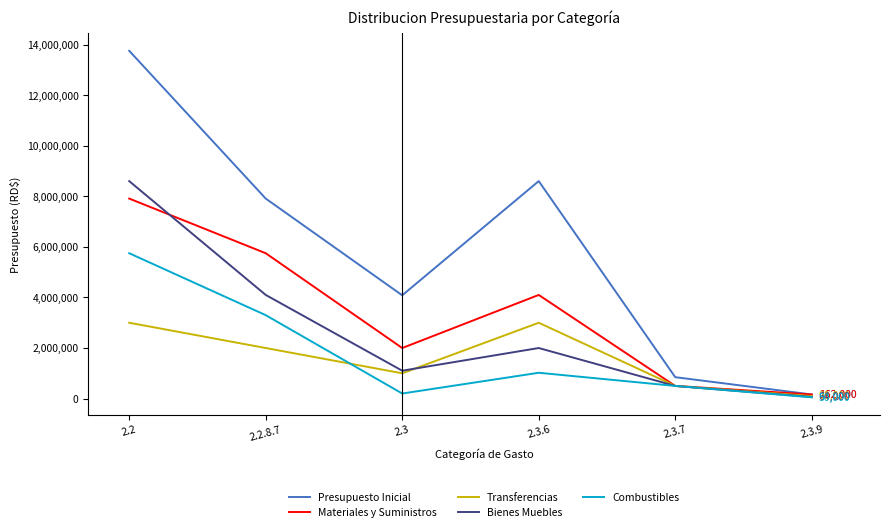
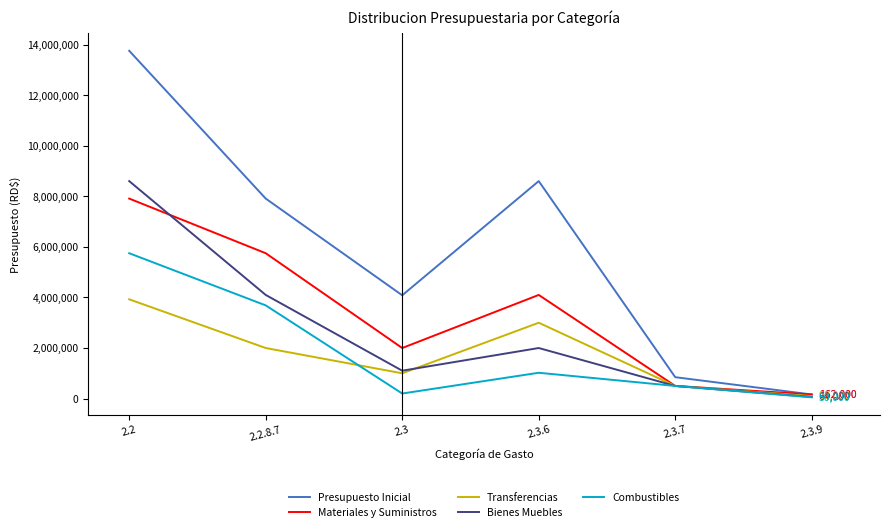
  {
    "Presupuesto Inicial": {
      "2.2": "13,800,000",
      "2.2.8.7": "7,900,000",
      "2.3": "4,100,000",
      "2.3.6": "8,600,000",
      "2.3.7": "800,000"
    },
    "Materiales y Suministros": {
      "2.2": "7,900,000",
      "2.2.8.7": "5,800,000",
      "2.3": "2,000,000",
      "2.3.6": "4,100,000"
    },
    "Transferencias": {
-     "2.2": "3,000,000",
+     "2.2": "3,900,000",
      "2.2.8.7": "2,000,000",
      "2.3": "1,000,000",
      "2.3.6": "3,000,000"
    },
    "Bienes Muebles": {
      "2.2": "8,600,000",
      "2.2.8.7": "4,100,000",
      "2.3": "1,100,000",
      "2.3.6": "2,000,000"
    },
    "Combustibles": {
      "2.2": "5,800,000",
-     "2.2.8.7": "3,300,000",
+     "2.2.8.7": "3,700,000",
      "2.3": "200,000",
      "2.3.6": "1,000,000"
    }
  }
